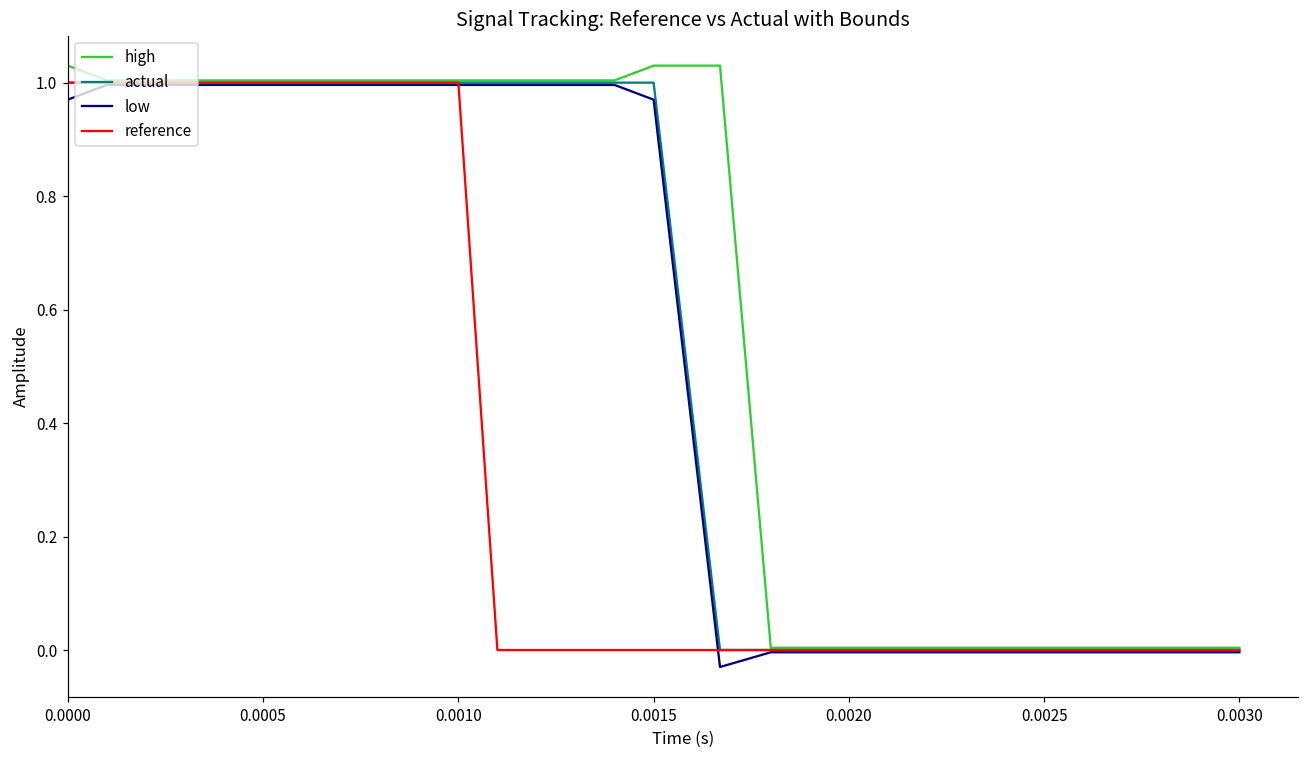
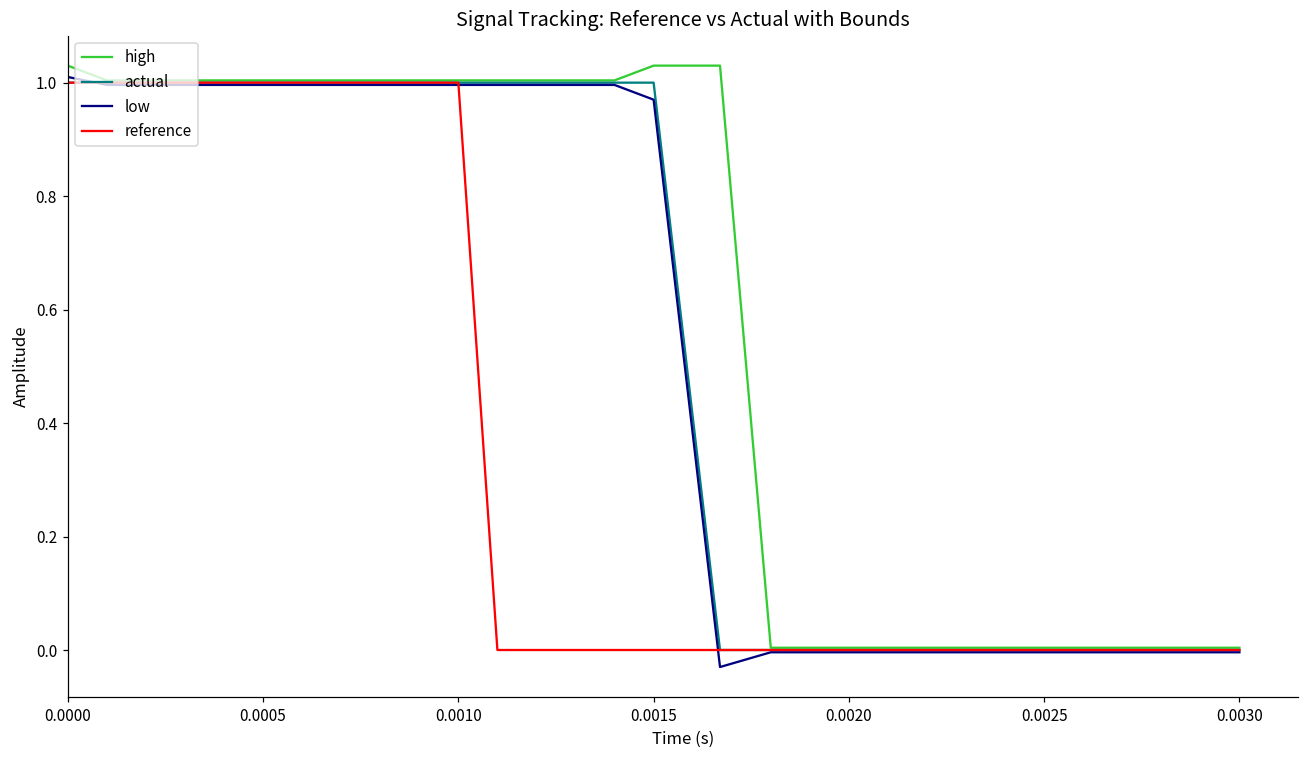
  {
    "high": {
      "0.0000": 1.03,
      "0.0015": 1.03
    },
    "actual": {
      "0.0015": 1.00
    },
    "low": {
-     "0.0000": 0.97,
+     "0.0000": 1.01,
      "0.0015": 0.97
    },
    "reference": {
      "0.0015": 0.00
    }
  }
